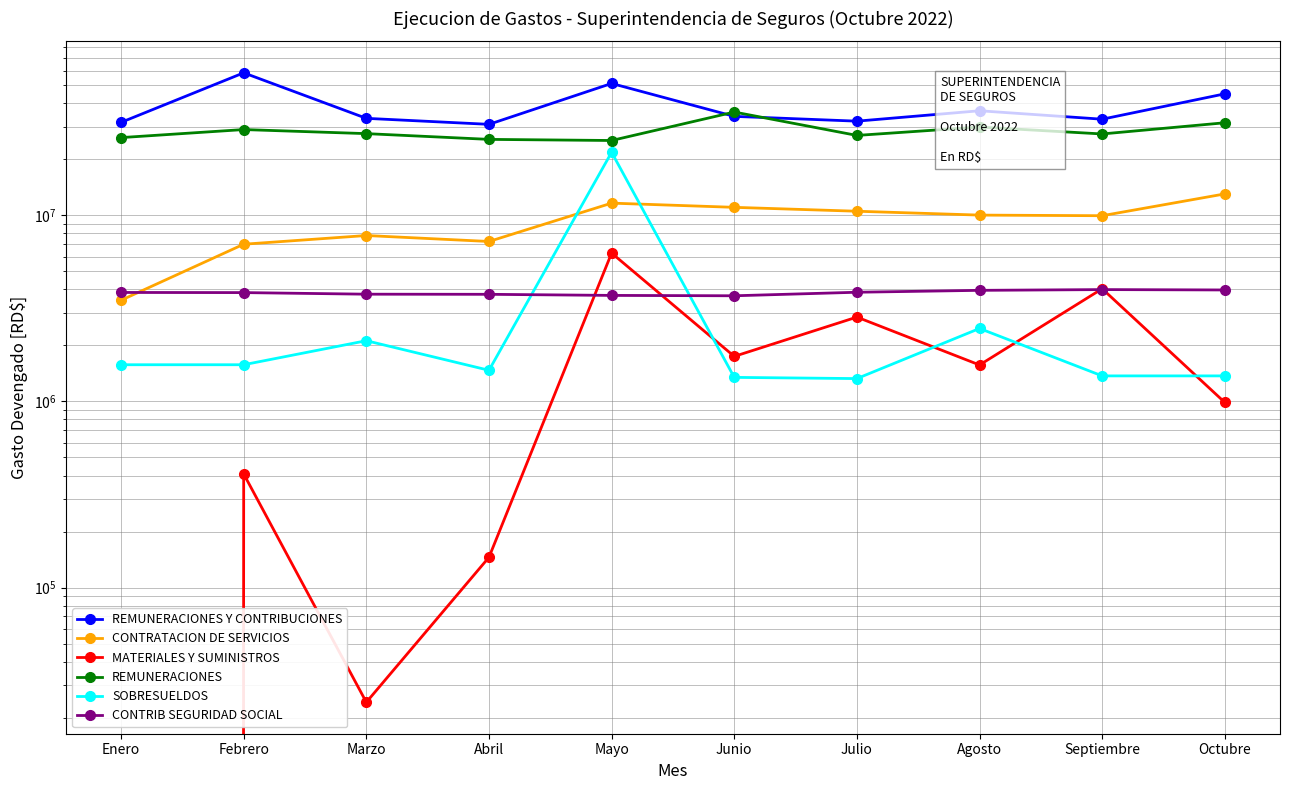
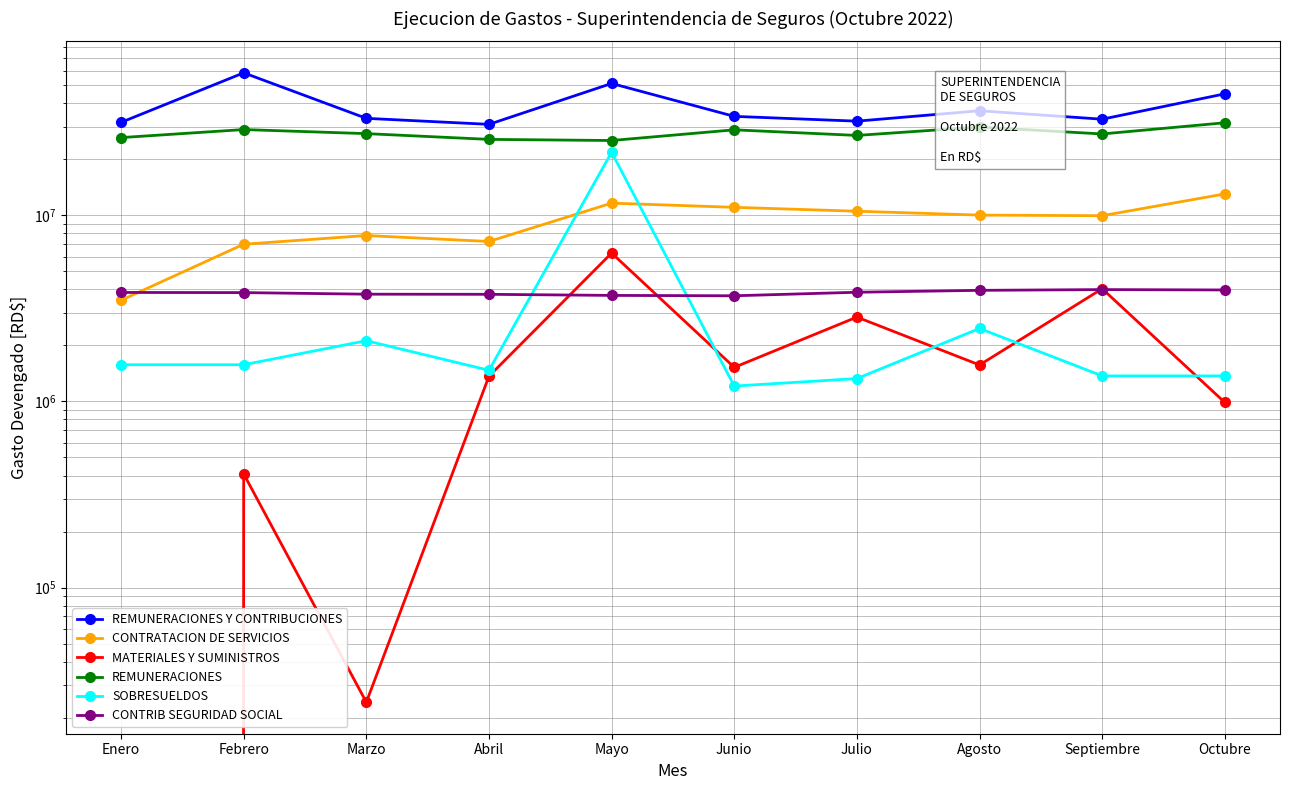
  {
    "REMUNERACIONES Y CONTRIBUCIONES": {
      "Enero": 32000000,
      "Febrero": 58000000,
      "Marzo": 33000000,
      "Abril": 31000000,
      "Mayo": 51000000,
      "Junio": 34000000,
      "Julio": 32000000,
      "Septiembre": 33000000,
      "Octubre": 45000000
    },
    "CONTRATACION DE SERVICIOS": {
      "Enero": 3500000,
      "Febrero": 7000000,
      "Marzo": 7800000,
      "Abril": 7200000,
      "Mayo": 12000000,
      "Junio": 11000000,
      "Julio": 11000000,
      "Agosto": 10000000,
      "Septiembre": 10000000,
      "Octubre": 13000000
    },
    "MATERIALES Y SUMINISTROS": {
      "Febrero": 410000,
      "Marzo": 24000,
-     "Abril": 150000,
+     "Abril": 1400000,
      "Mayo": 6300000,
-     "Junio": 1700000,
+     "Junio": 1500000,
      "Julio": 2800000,
      "Agosto": 1600000,
      "Octubre": 1000000
    },
    "REMUNERACIONES": {
      "Enero": 26000000,
      "Febrero": 29000000,
      "Marzo": 27000000,
      "Abril": 26000000,
      "Mayo": 25000000,
-     "Junio": 36000000,
+     "Junio": 29000000,
      "Julio": 27000000,
      "Septiembre": 27000000,
      "Octubre": 31000000
    },
    "SOBRESUELDOS": {
      "Enero": 1600000,
      "Febrero": 1600000,
      "Marzo": 2100000,
      "Abril": 1500000,
      "Mayo": 22000000,
-     "Junio": 1300000,
+     "Junio": 1200000,
      "Julio": 1300000,
      "Agosto": 2500000,
      "Septiembre": 1400000,
      "Octubre": 1400000
    },
    "CONTRIB SEGURIDAD SOCIAL": {
      "Enero": 3900000,
      "Febrero": 3800000,
      "Marzo": 3800000,
      "Abril": 3800000,
      "Mayo": 3700000,
      "Junio": 3700000,
      "Julio": 3900000,
      "Agosto": 4000000,
      "Octubre": 4000000
    }
  }
